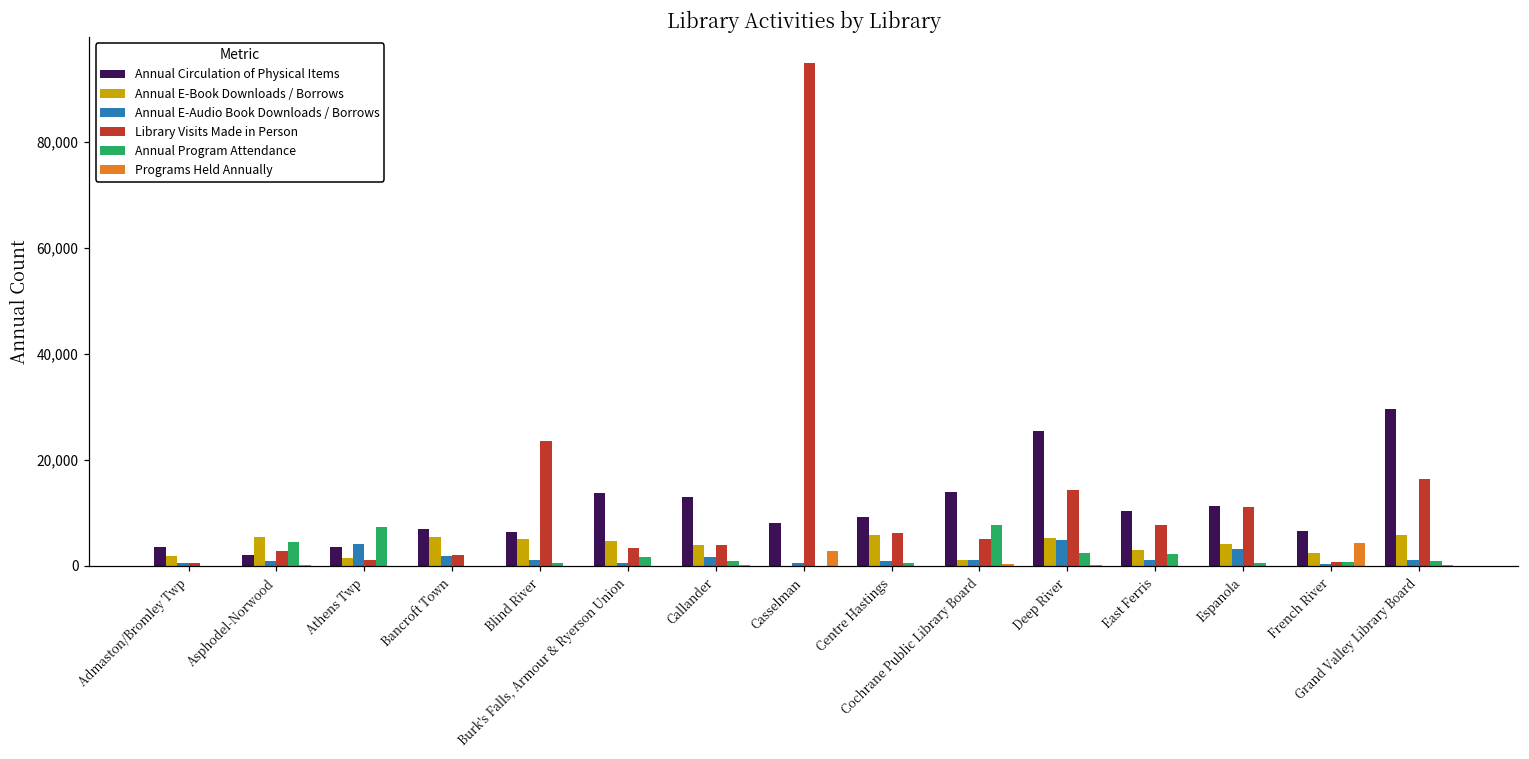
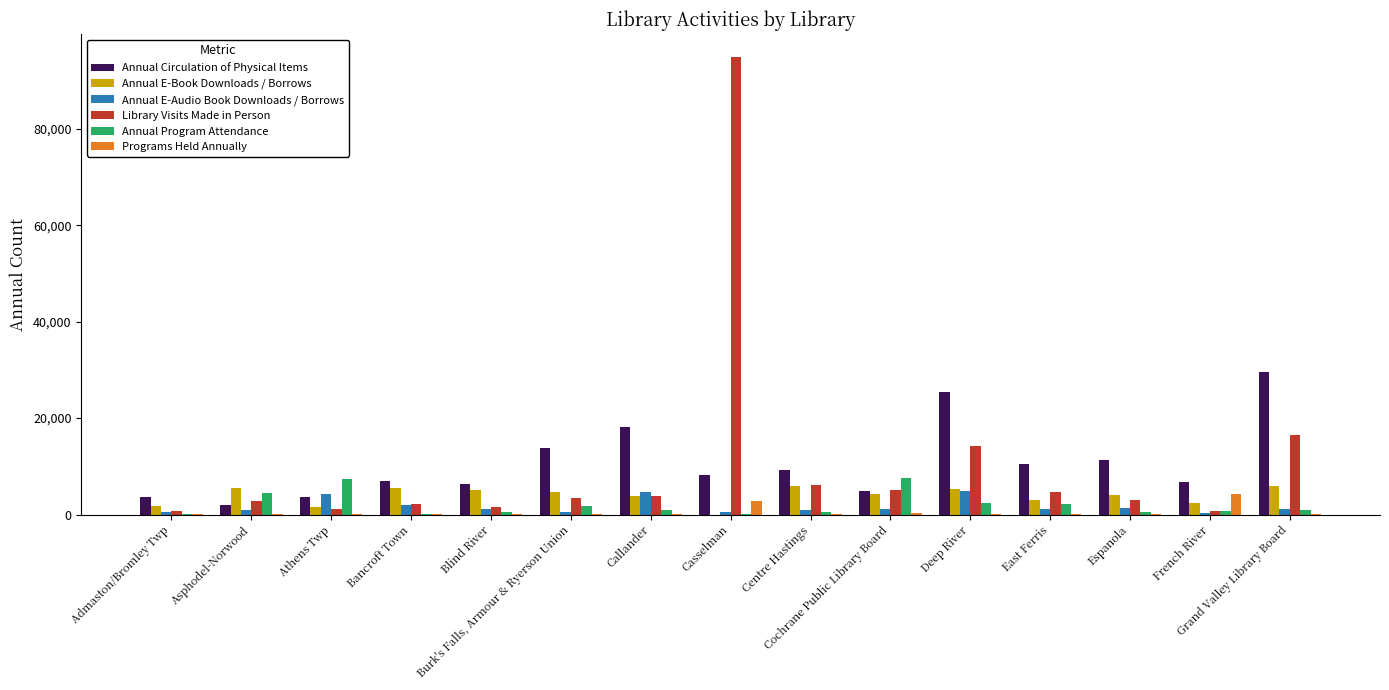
  {
    "Annual Circulation of Physical Items": {
      "Admaston/Bromley Twp": "4,000",
      "Asphodel-Norwood": "2,000",
      "Athens Twp": "4,000",
      "Bancroft Town": "7,000",
      "Blind River": "6,000",
      "Burk's Falls, Armour & Ryerson Union": "14,000",
-     "Callander": "13,000",
+     "Callander": "18,000",
      "Casselman": "8,000",
      "Centre Hastings": "9,000",
-     "Cochrane Public Library Board": "14,000",
+     "Cochrane Public Library Board": "5,000",
      "Deep River": "25,000",
      "East Ferris": "10,000",
      "Espanola": "11,000",
      "French River": "7,000",
      "Grand Valley Library Board": "30,000"
    },
    "Annual E-Book Downloads / Borrows": {
      "Admaston/Bromley Twp": "2,000",
      "Asphodel-Norwood": "6,000",
      "Athens Twp": "2,000",
      "Bancroft Town": "5,000",
      "Blind River": "5,000",
      "Burk's Falls, Armour & Ryerson Union": "5,000",
      "Callander": "4,000",
      "Casselman": "0",
      "Centre Hastings": "6,000",
-     "Cochrane Public Library Board": "1,000",
+     "Cochrane Public Library Board": "4,000",
      "Deep River": "5,000",
      "East Ferris": "3,000",
      "Espanola": "4,000",
      "French River": "2,000",
      "Grand Valley Library Board": "6,000"
    },
    "Annual E-Audio Book Downloads / Borrows": {
      "Admaston/Bromley Twp": "1,000",
      "Asphodel-Norwood": "1,000",
      "Athens Twp": "4,000",
      "Bancroft Town": "2,000",
      "Blind River": "1,000",
      "Burk's Falls, Armour & Ryerson Union": "1,000",
-     "Callander": "2,000",
+     "Callander": "5,000",
      "Casselman": "1,000",
      "Centre Hastings": "1,000",
      "Cochrane Public Library Board": "1,000",
      "Deep River": "5,000",
      "East Ferris": "1,000",
-     "Espanola": "3,000",
+     "Espanola": "1,000",
      "Grand Valley Library Board": "1,000"
    },
    "Library Visits Made in Person": {
      "Admaston/Bromley Twp": "1,000",
      "Asphodel-Norwood": "3,000",
      "Athens Twp": "1,000",
      "Bancroft Town": "2,000",
-     "Blind River": "24,000",
+     "Blind River": "2,000",
      "Burk's Falls, Armour & Ryerson Union": "3,000",
      "Callander": "4,000",
      "Casselman": "95,000",
      "Centre Hastings": "6,000",
      "Cochrane Public Library Board": "5,000",
      "Deep River": "14,000",
-     "East Ferris": "8,000",
-     "Espanola": "11,000",
+     "East Ferris": "5,000",
+     "Espanola": "3,000",
      "French River": "1,000",
      "Grand Valley Library Board": "16,000"
    },
    "Annual Program Attendance": {
      "Asphodel-Norwood": "4,000",
      "Athens Twp": "7,000",
      "Blind River": "1,000",
      "Burk's Falls, Armour & Ryerson Union": "2,000",
      "Callander": "1,000",
      "Cochrane Public Library Board": "8,000",
      "Deep River": "2,000",
      "East Ferris": "2,000",
      "Espanola": "1,000",
      "French River": "1,000",
      "Grand Valley Library Board": "1,000"
    },
    "Programs Held Annually": {
      "Casselman": "3,000",
      "French River": "4,000"
    }
  }
